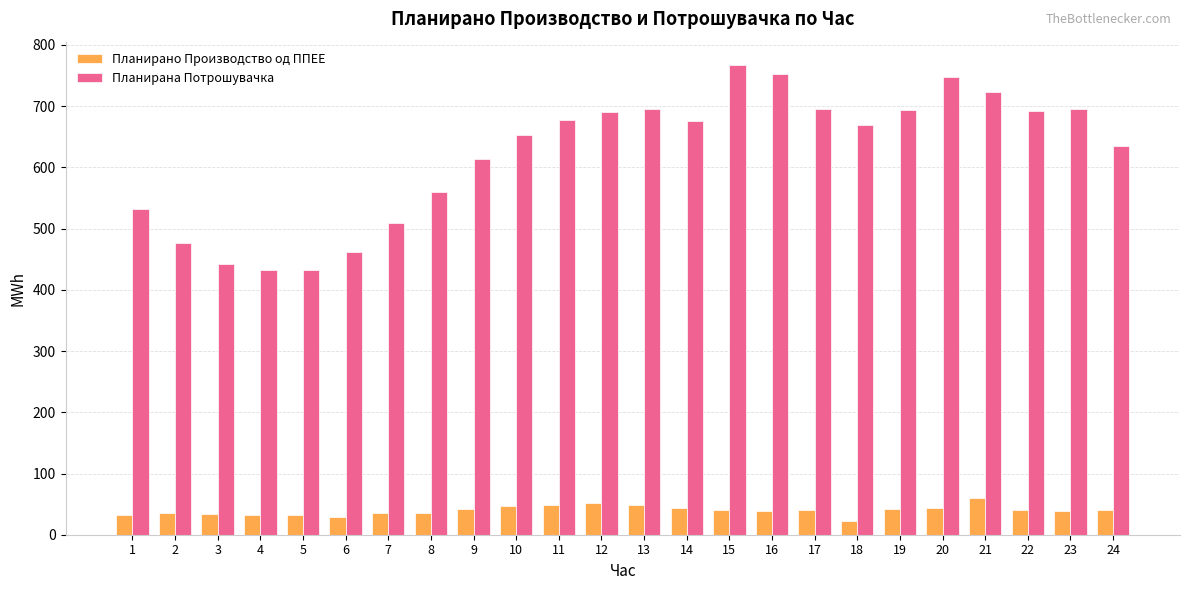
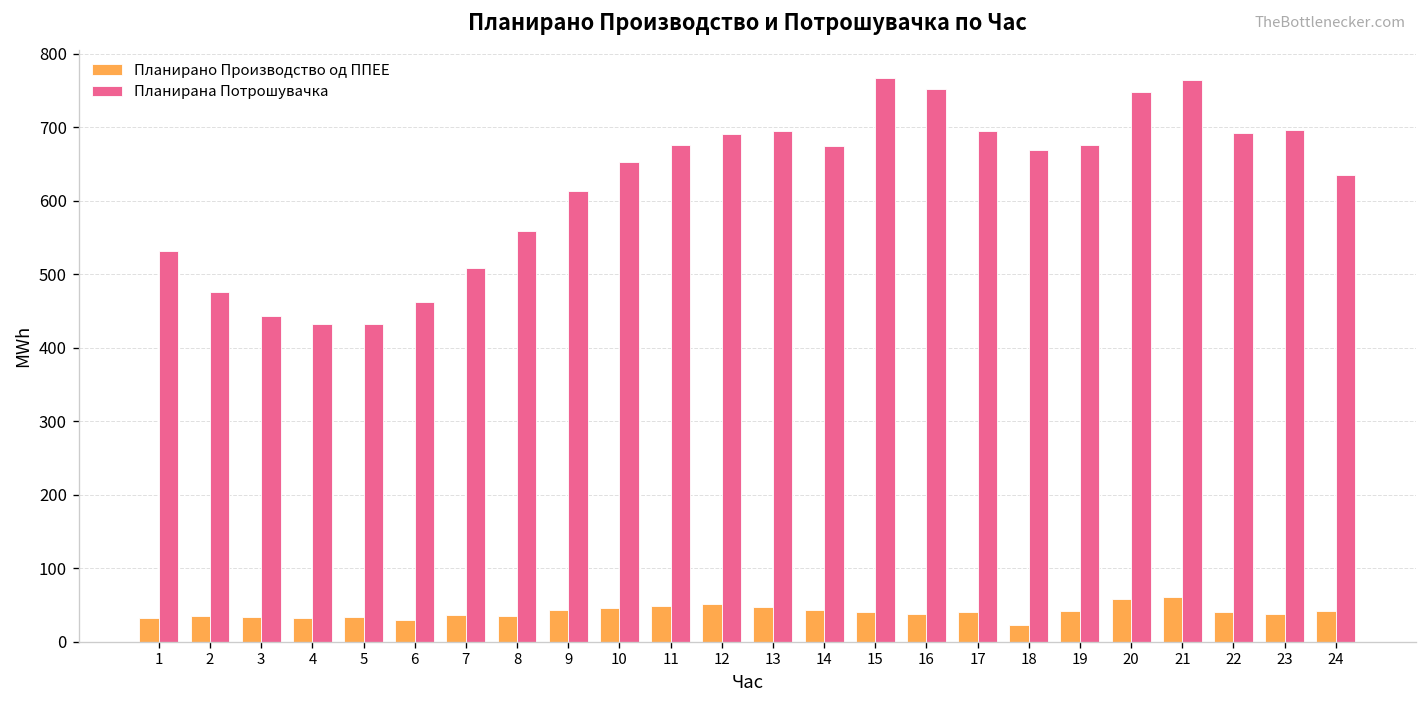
  {
    "Планирано Производство од ППЕЕ": {
      "1": 30,
      "2": 40,
      "3": 30,
      "4": 30,
      "5": 30,
      "6": 30,
      "7": 40,
      "8": 30,
      "9": 40,
      "10": 50,
      "11": 50,
      "12": 50,
      "13": 50,
      "14": 40,
      "15": 40,
      "16": 40,
      "17": 40,
      "18": 20,
      "19": 40,
-     "20": 40,
+     "20": 60,
      "21": 60,
      "22": 40,
      "23": 40,
      "24": 40
    },
    "Планирана Потрошувачка": {
      "1": 530,
      "2": 480,
      "3": 440,
      "4": 430,
      "5": 430,
      "6": 460,
      "7": 510,
      "8": 560,
      "9": 610,
      "10": 650,
      "11": 680,
      "12": 690,
      "13": 700,
      "14": 680,
      "15": 770,
      "16": 750,
      "17": 700,
      "18": 670,
-     "19": 690,
+     "19": 680,
      "20": 750,
-     "21": 720,
+     "21": 760,
      "22": 690,
      "23": 700,
      "24": 640
    }
  }
